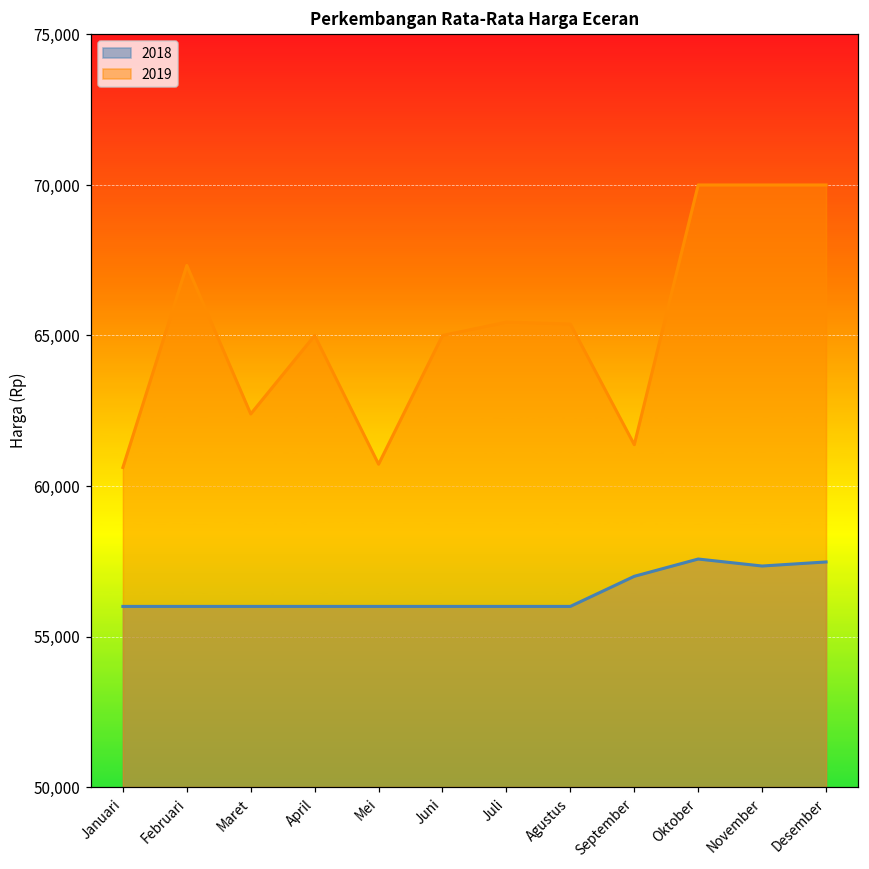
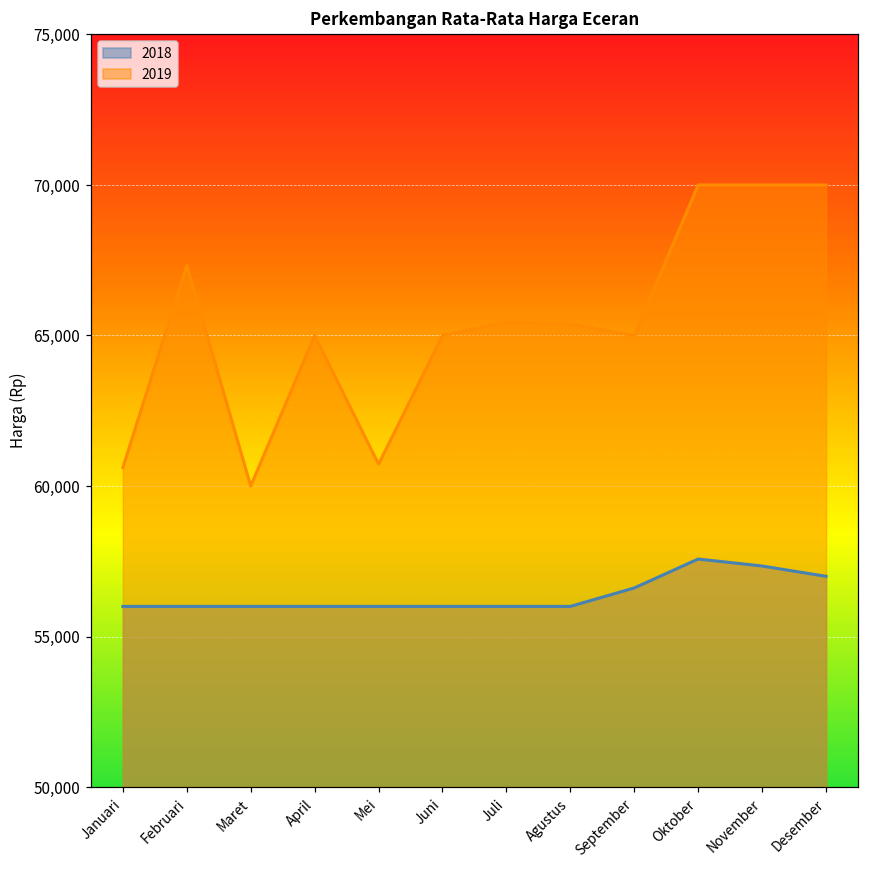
  {
    "2018": {
      "Januari": "56,000",
      "Februari": "56,000",
      "Maret": "56,000",
      "April": "56,000",
      "Mei": "56,000",
      "Juni": "56,000",
      "Juli": "56,000",
      "Agustus": "56,000",
-     "September": "57,000",
+     "September": "56,600",
      "Oktober": "57,600",
      "November": "57,300",
-     "Desember": "57,500"
+     "Desember": "57,000"
    },
    "2019": {
      "Januari": "60,600",
      "Februari": "67,300",
-     "Maret": "62,400",
+     "Maret": "60,000",
      "April": "65,000",
      "Mei": "60,700",
      "Juni": "65,000",
      "Juli": "65,400",
      "Agustus": "65,400",
-     "September": "61,400",
+     "September": "65,000",
      "Oktober": "70,000",
      "November": "70,000",
      "Desember": "70,000"
    }
  }
